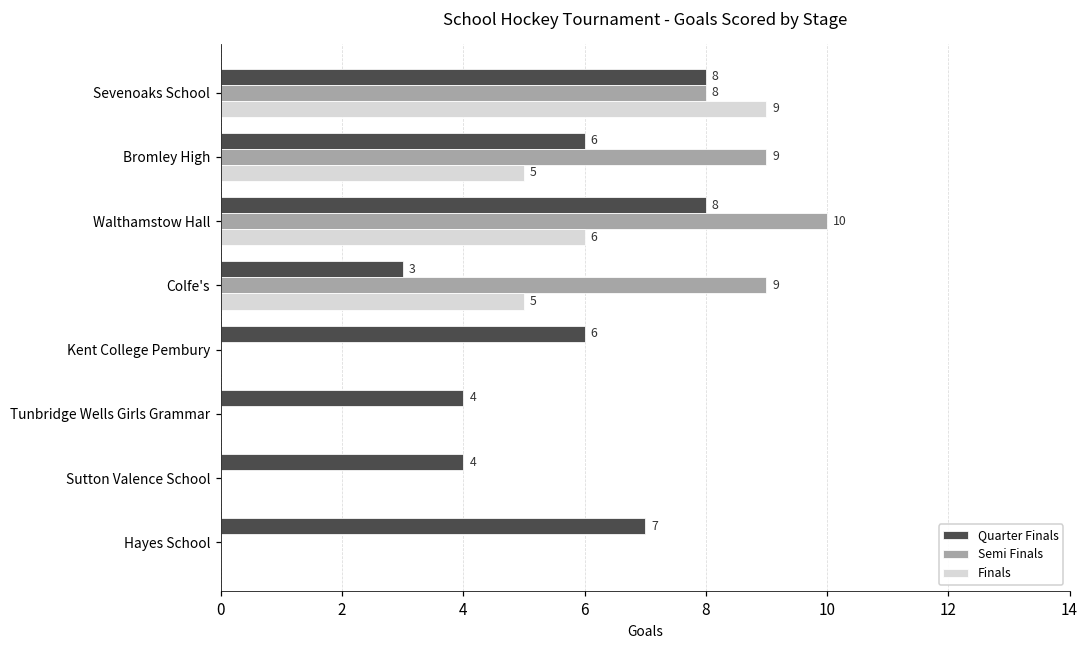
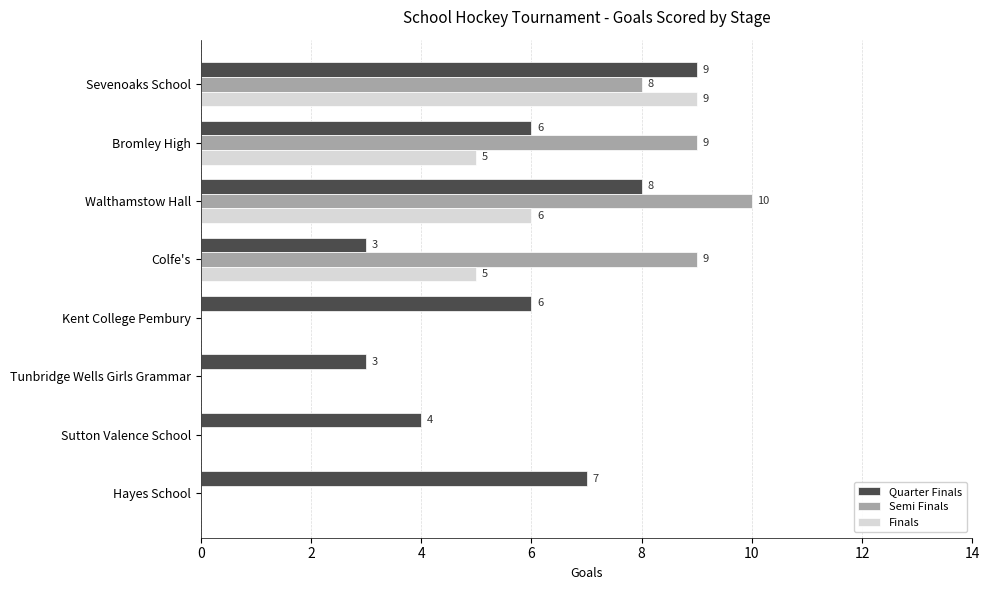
  {
    "Quarter Finals": {
-     "Sevenoaks School": 8,
+     "Sevenoaks School": 9,
      "Bromley High": 6,
      "Walthamstow Hall": 8,
      "Colfe's": 3,
      "Kent College Pembury": 6,
-     "Tunbridge Wells Girls Grammar": 4,
+     "Tunbridge Wells Girls Grammar": 3,
      "Sutton Valence School": 4,
      "Hayes School": 7
    },
    "Semi Finals": {
      "Sevenoaks School": 8,
      "Bromley High": 9,
      "Walthamstow Hall": 10,
      "Colfe's": 9
    },
    "Finals": {
      "Sevenoaks School": 9,
      "Bromley High": 5,
      "Walthamstow Hall": 6,
      "Colfe's": 5
    }
  }
